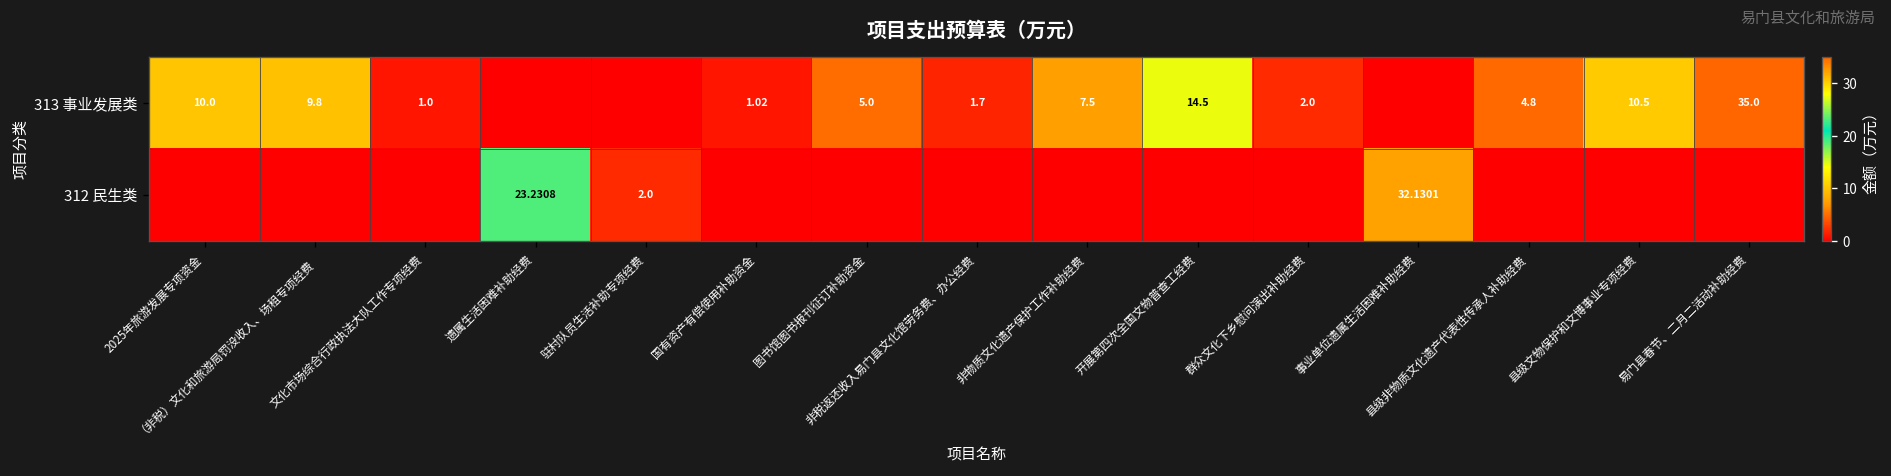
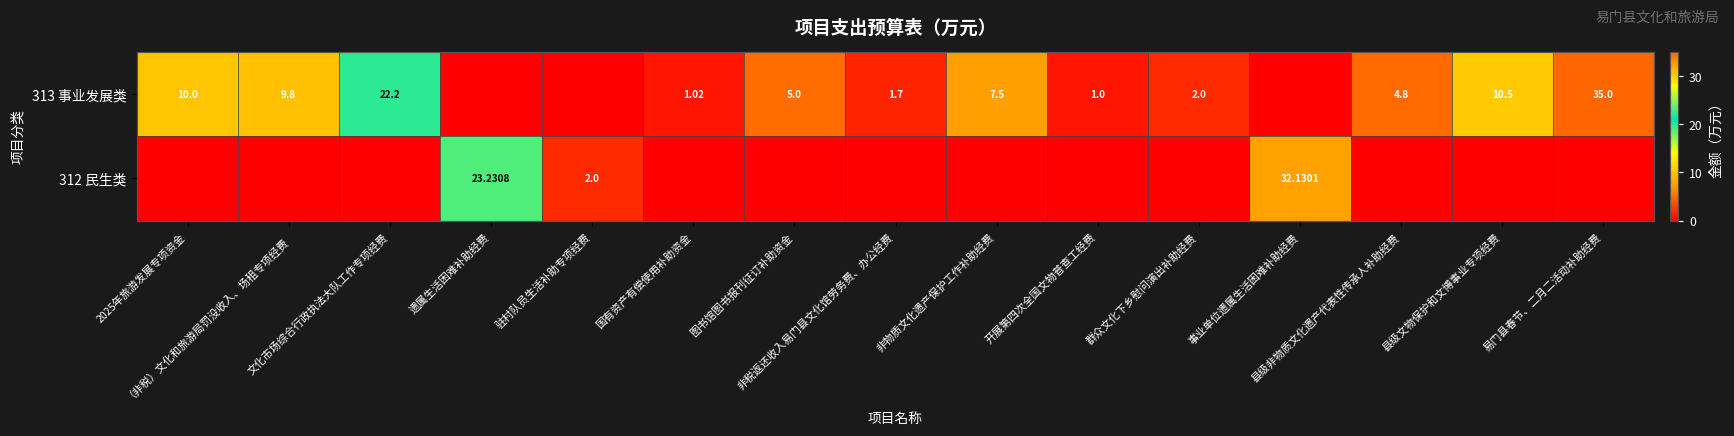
  {
    "313 事业发展类": {
      "2025年旅游发展专项资金": 10.0,
      "（非税）文化和旅游局罚没收入、场租专项经费": 9.8,
-     "文化市场综合行政执法大队工作专项经费": 1.0,
+     "文化市场综合行政执法大队工作专项经费": 22.2,
      "国有资产有偿使用补助资金": 1.02,
      "图书馆图书报刊征订补助资金": 5.0,
      "非税返还收入易门县文化馆劳务费、办公经费": 1.7,
      "非物质文化遗产保护工作补助经费": 7.5,
-     "开展第四次全国文物普查工经费": 14.5,
+     "开展第四次全国文物普查工经费": 1.0,
      "群众文化下乡慰问演出补助经费": 2.0,
      "县级非物质文化遗产代表性传承人补助经费": 4.8,
      "县级文物保护和文博事业专项经费": 10.5,
      "易门县春节、二月二活动补助经费": 35.0
    },
    "312 民生类": {
      "遗属生活困难补助经费": 23.2308,
      "驻村队员生活补助专项经费": 2.0,
      "事业单位遗属生活困难补助经费": 32.1301
    }
  }
